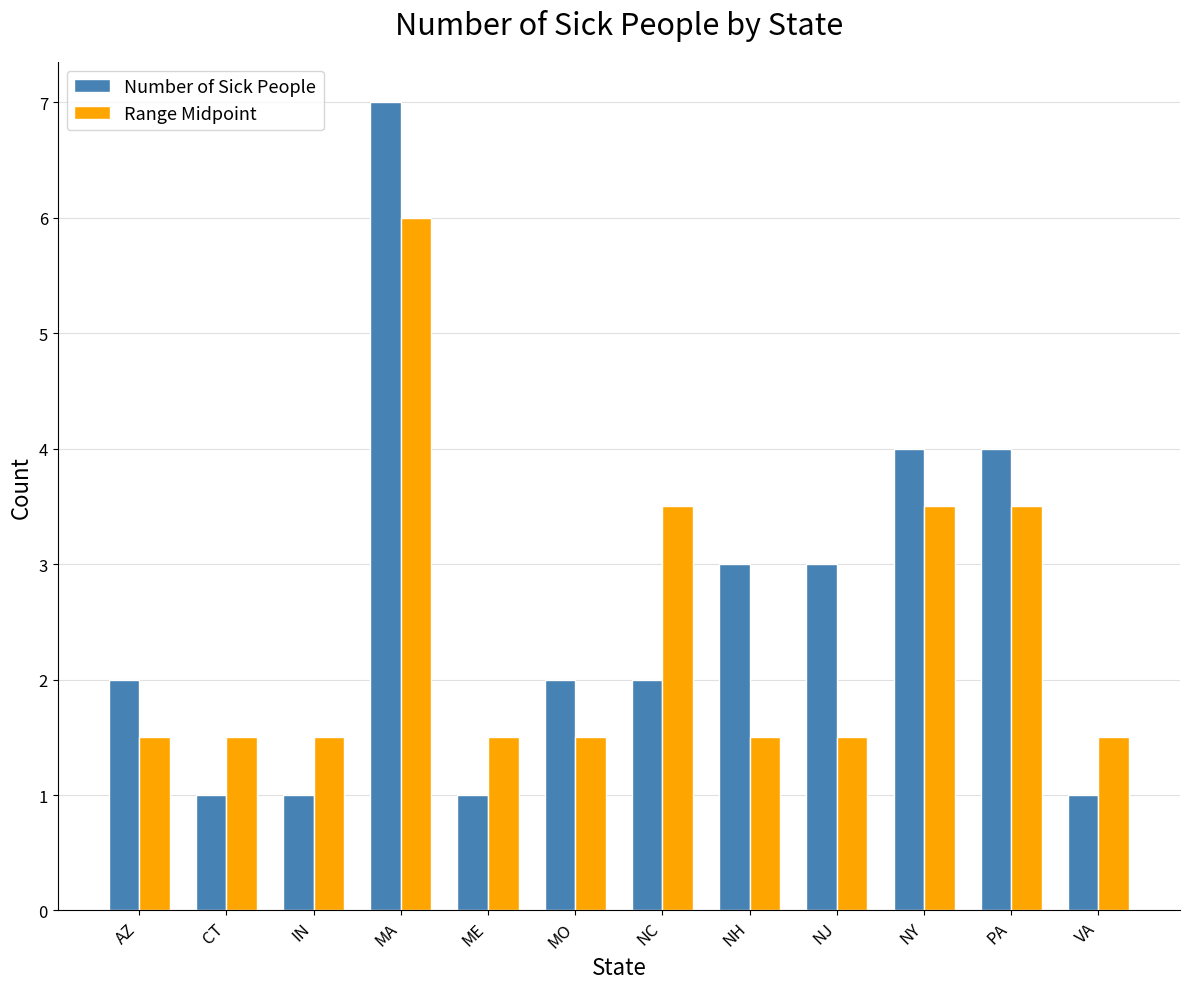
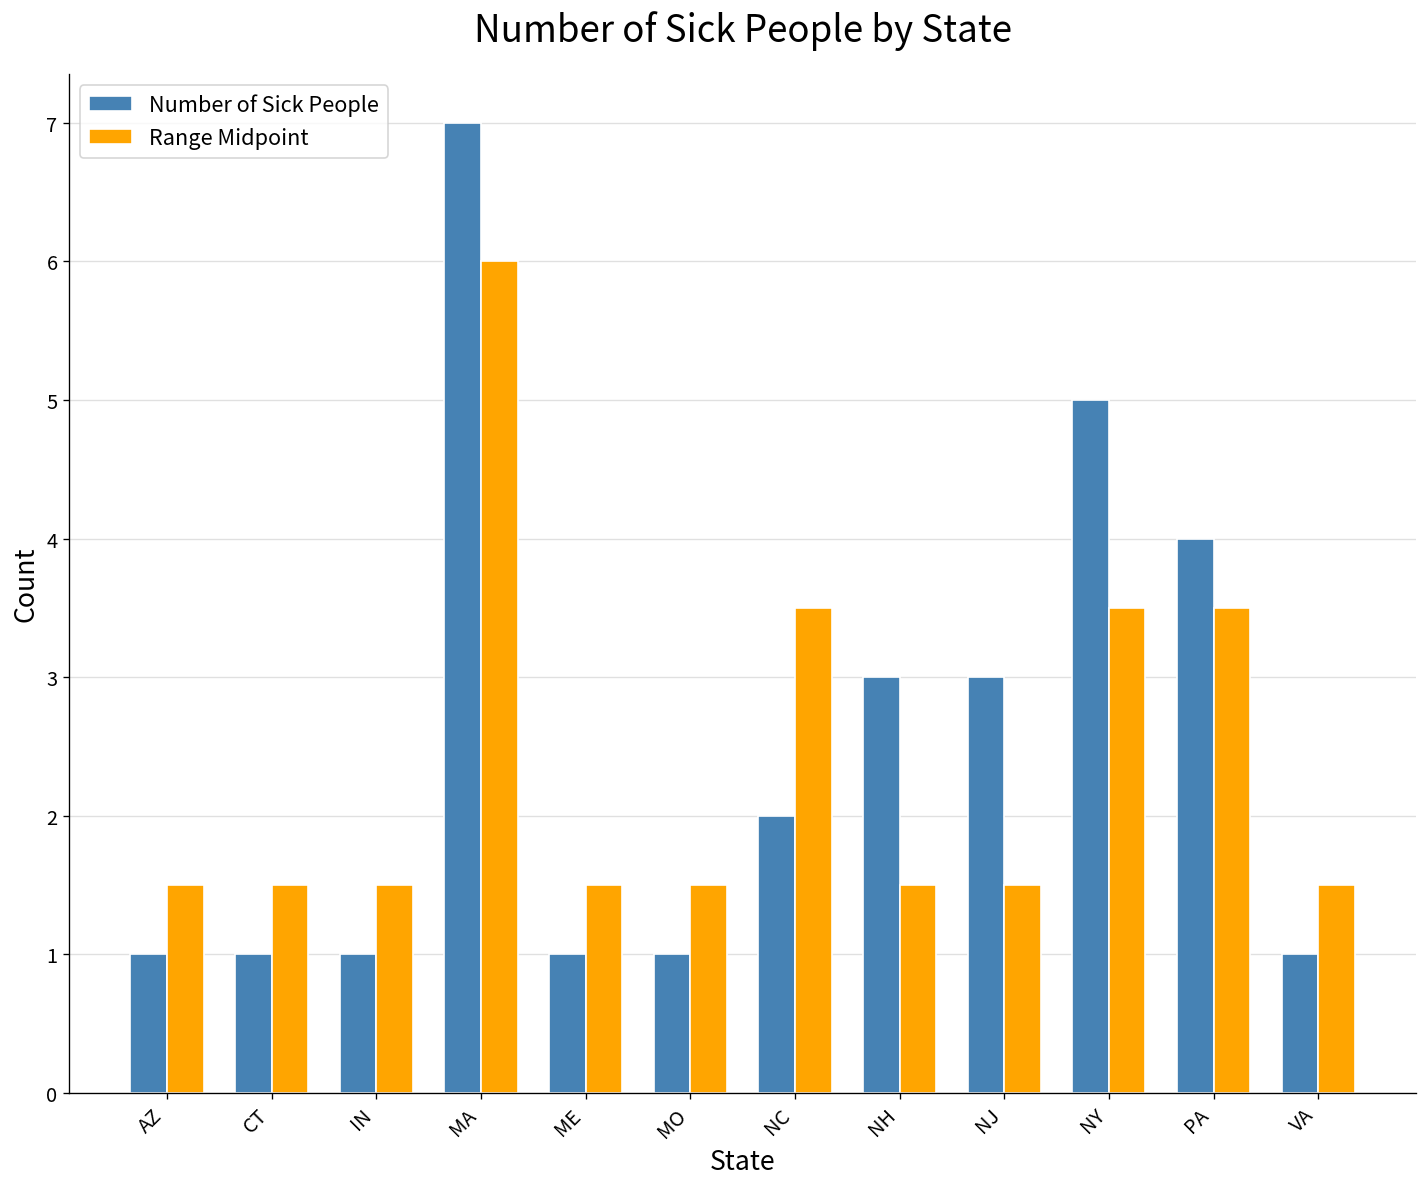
  {
    "Number of Sick People": {
-     "AZ": 2,
+     "AZ": 1,
      "CT": 1,
      "IN": 1,
      "MA": 7,
      "ME": 1,
-     "MO": 2,
+     "MO": 1,
      "NC": 2,
      "NH": 3,
      "NJ": 3,
-     "NY": 4,
+     "NY": 5,
      "PA": 4,
      "VA": 1
    },
    "Range Midpoint": {
      "AZ": 1.50,
      "CT": 1.50,
      "IN": 1.50,
      "MA": 6,
      "ME": 1.50,
      "MO": 1.50,
      "NC": 3.50,
      "NH": 1.50,
      "NJ": 1.50,
      "NY": 3.50,
      "PA": 3.50,
      "VA": 1.50
    }
  }
